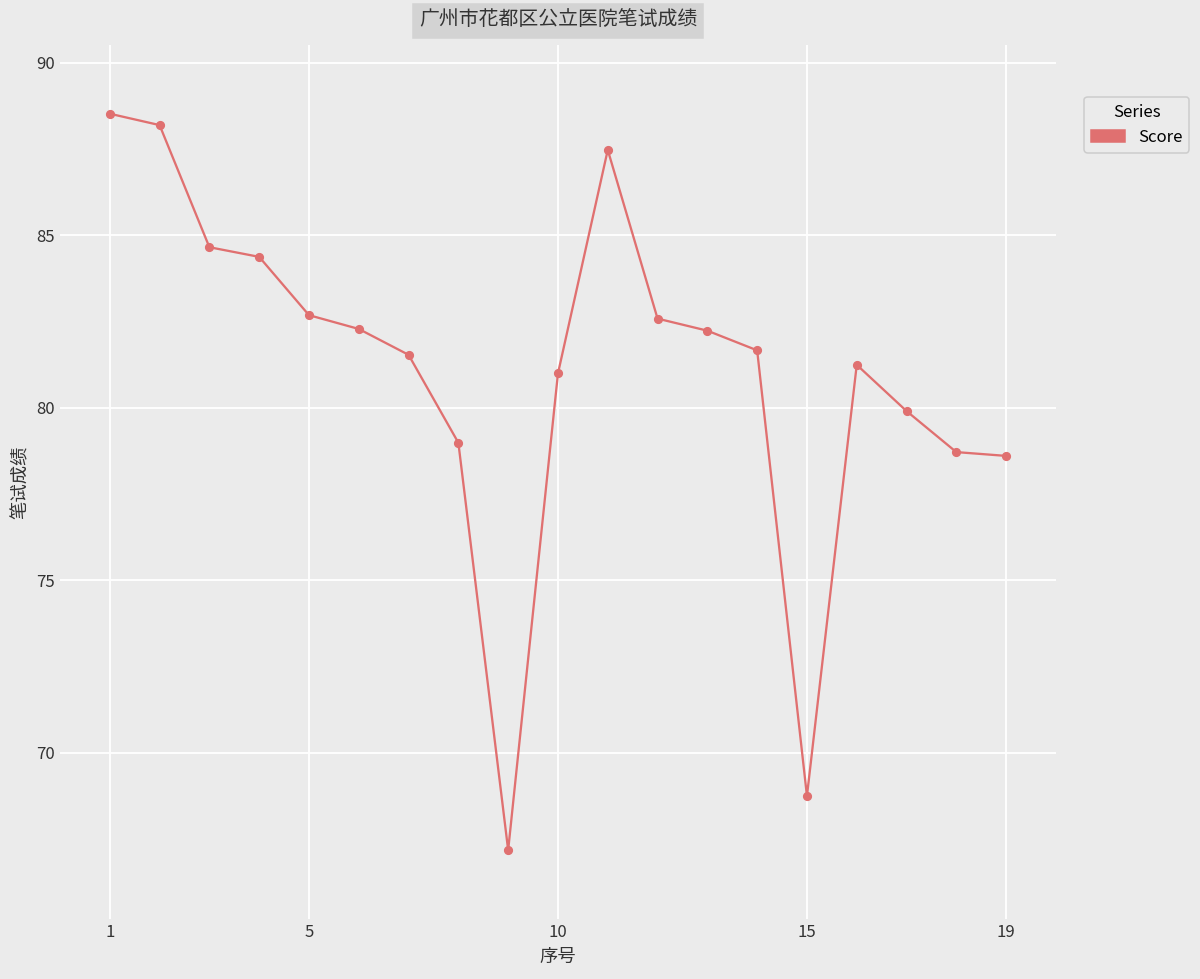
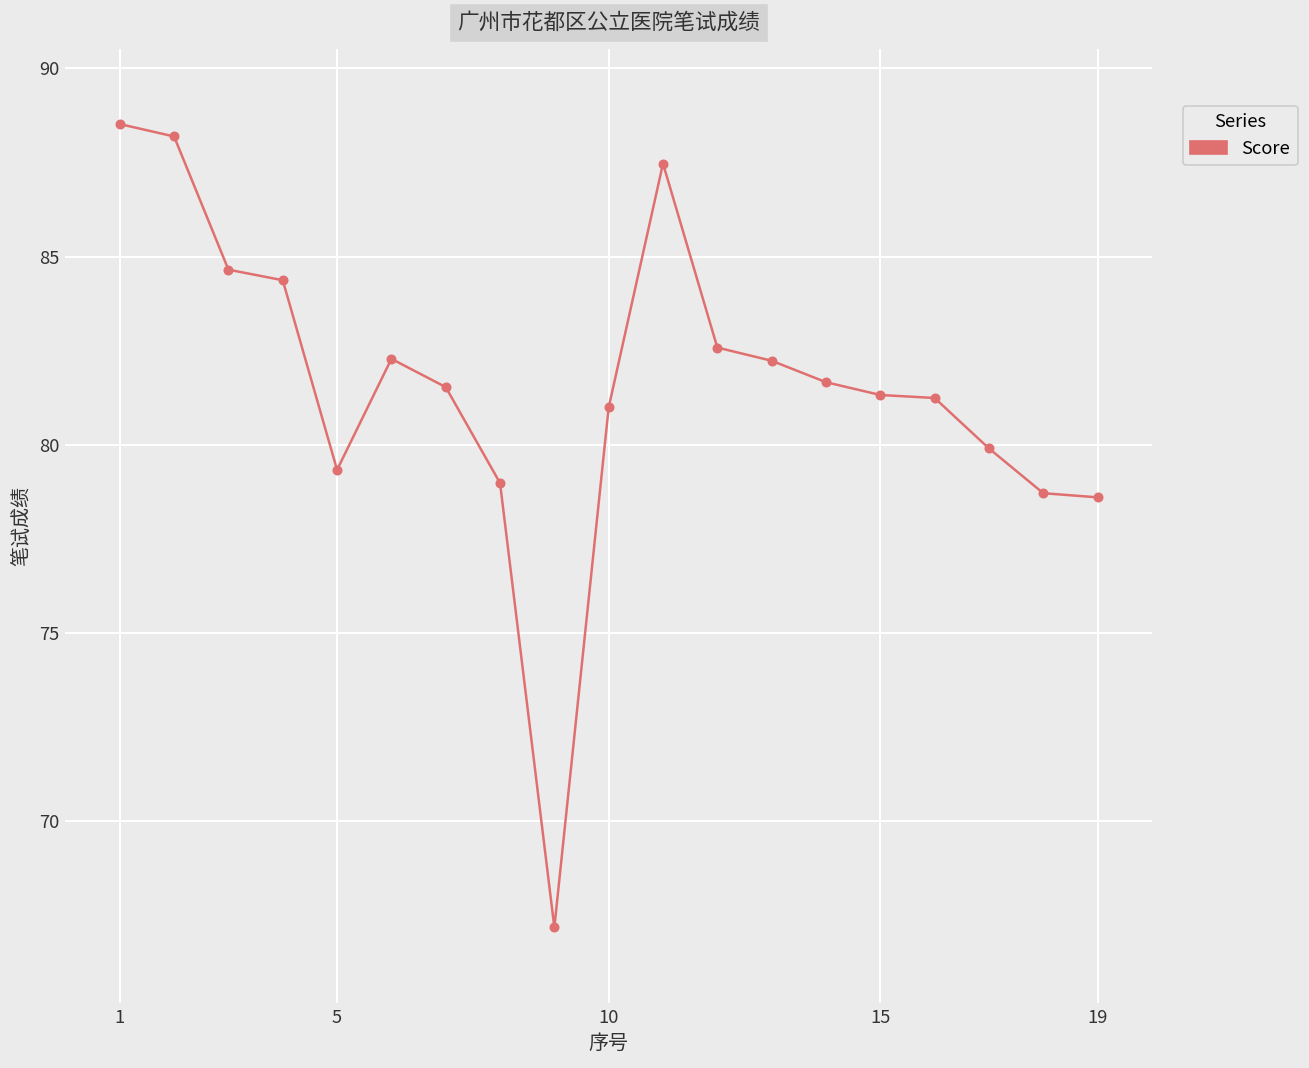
  {
    "1": 88.5,
-   "5": 82.7,
+   "5": 79.3,
    "10": 81.0,
-   "15": 68.7,
+   "15": 81.3,
    "19": 78.6
  }
